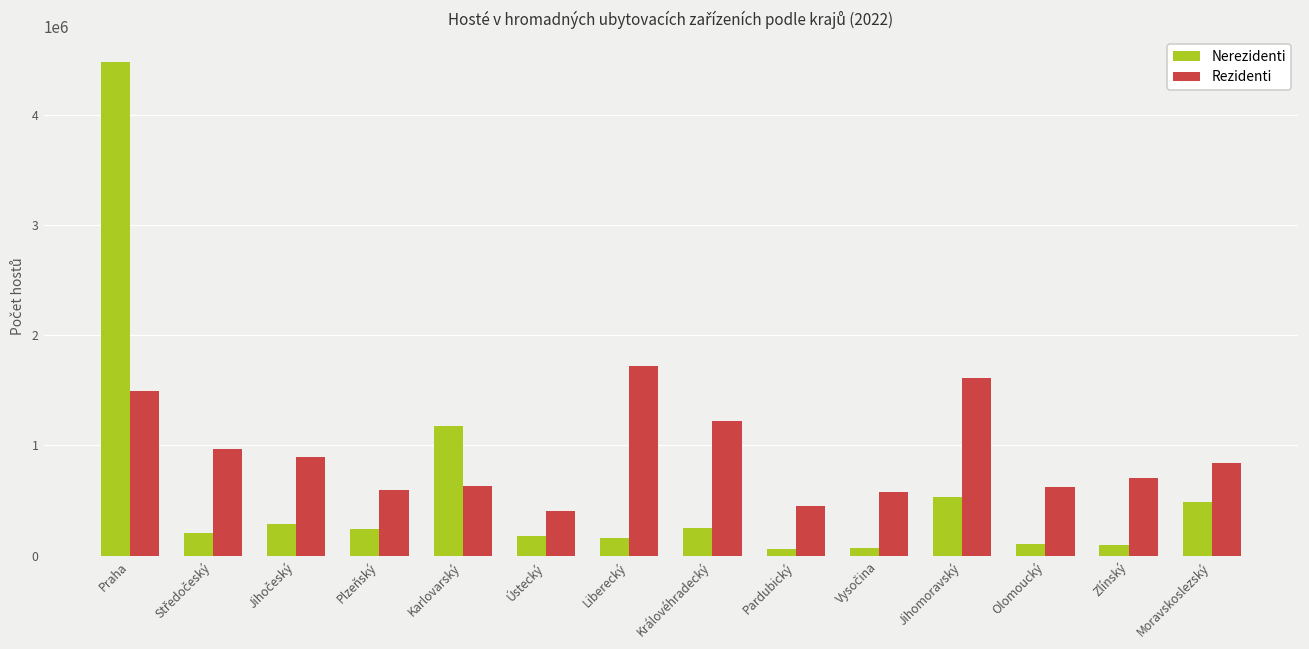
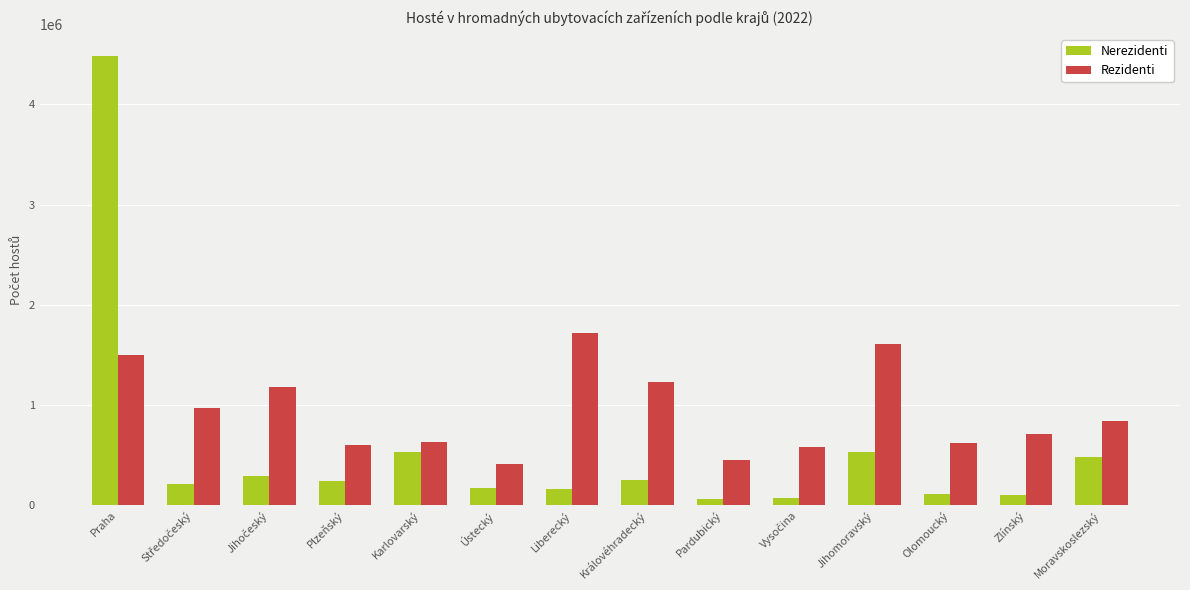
  {
    "Nerezidenti": {
      "Praha": 4480000,
      "Středočeský": 210000,
      "Jihočeský": 290000,
      "Plzeňský": 240000,
-     "Karlovarský": 1170000,
+     "Karlovarský": 530000,
      "Ústecký": 170000,
      "Liberecký": 160000,
      "Královéhradecký": 250000,
      "Pardubický": 60000,
      "Vysočina": 70000,
      "Jihomoravský": 530000,
      "Olomoucký": 110000,
      "Zlínský": 100000,
      "Moravskoslezský": 480000
    },
    "Rezidenti": {
      "Praha": 1500000,
      "Středočeský": 960000,
-     "Jihočeský": 900000,
+     "Jihočeský": 1180000,
      "Plzeňský": 600000,
      "Karlovarský": 630000,
      "Ústecký": 410000,
      "Liberecký": 1720000,
      "Královéhradecký": 1220000,
      "Pardubický": 450000,
      "Vysočina": 580000,
      "Jihomoravský": 1610000,
      "Olomoucký": 620000,
      "Zlínský": 710000,
      "Moravskoslezský": 840000
    }
  }
